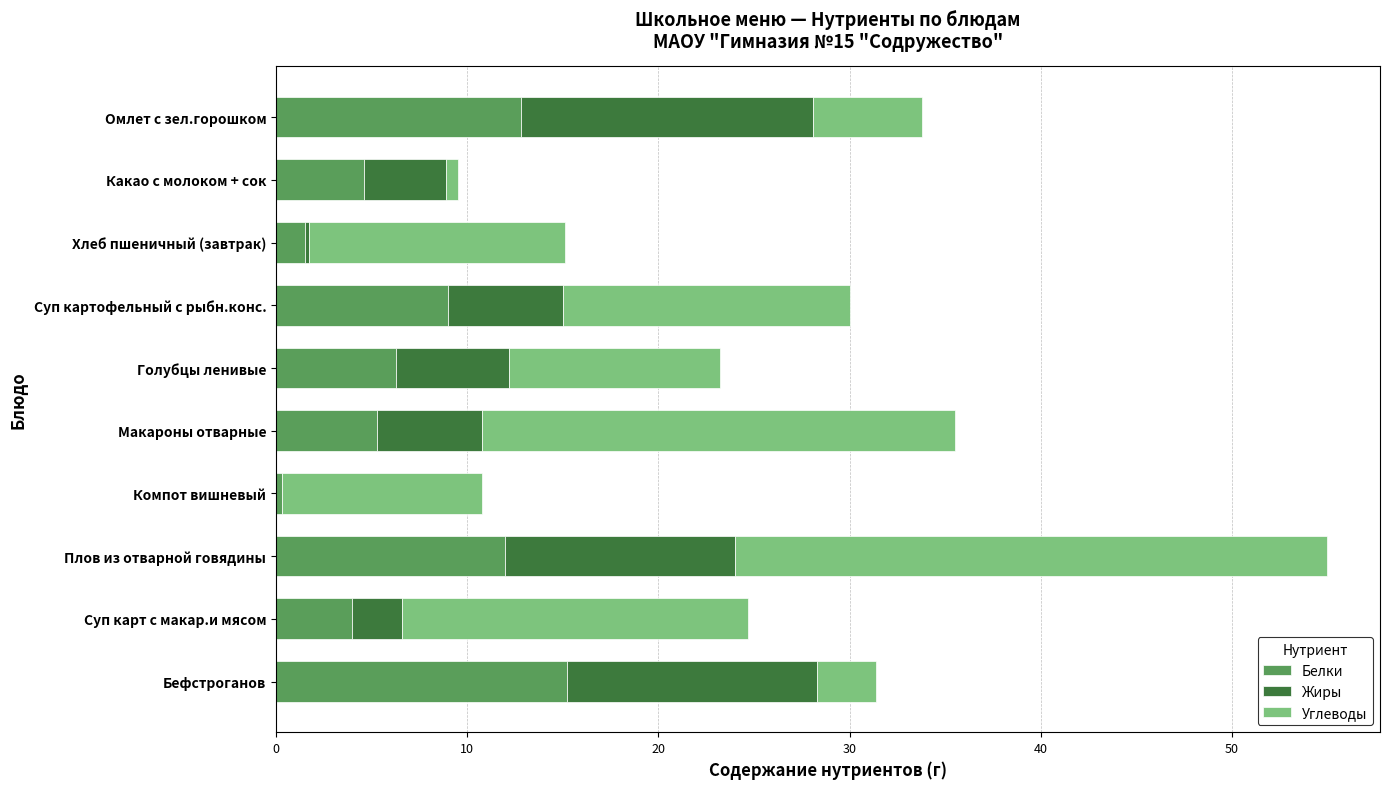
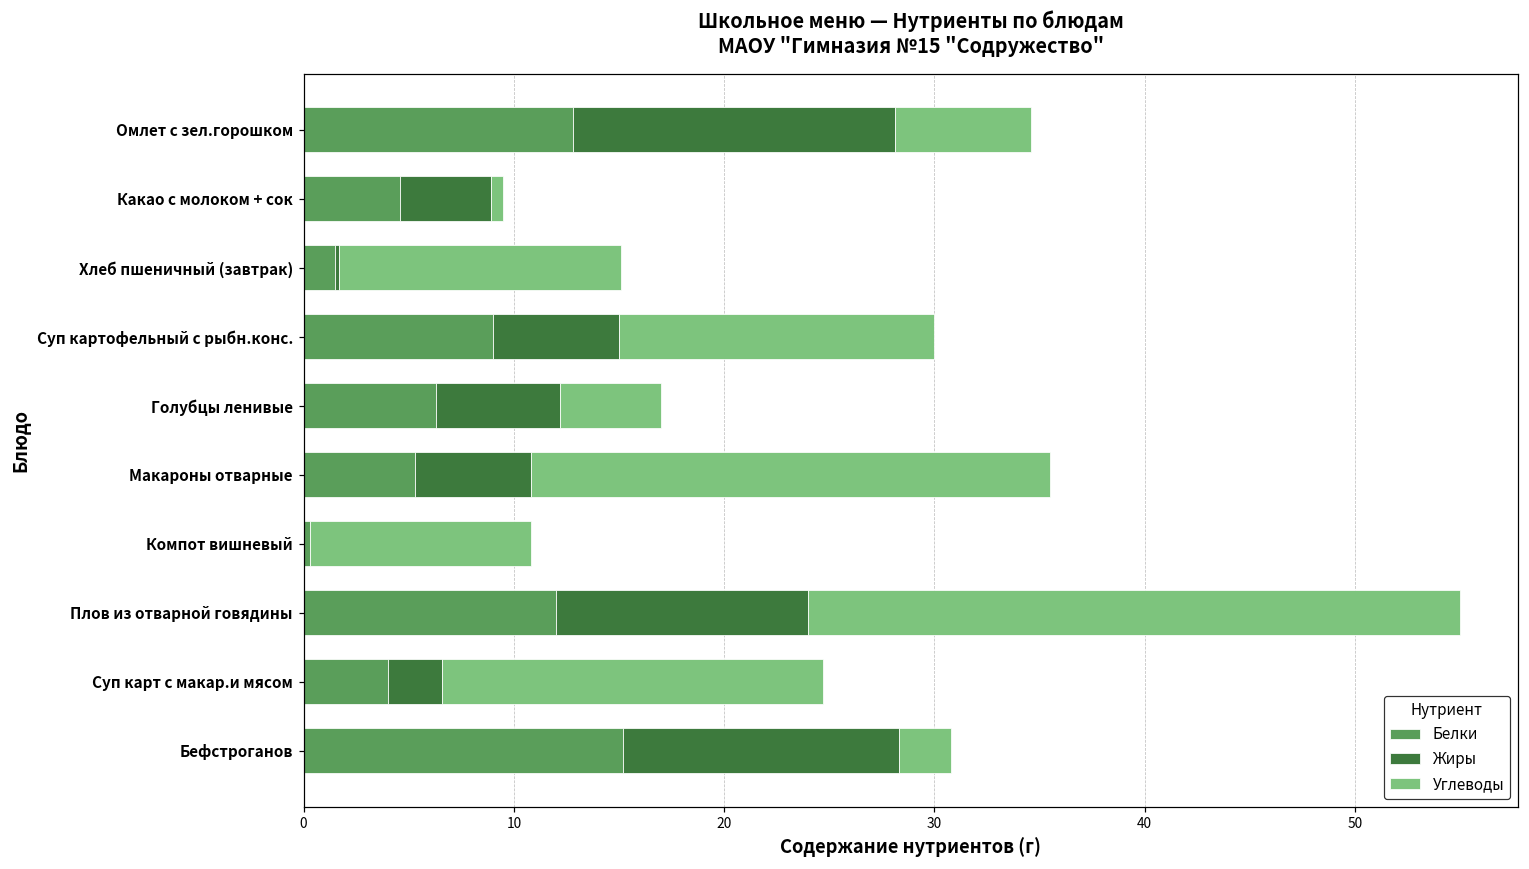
  {
    "Углеводы": {
-     "Омлет с зел.горошком": 5.7,
+     "Омлет с зел.горошком": 6.5,
      "Какао с молоком + сок": 0.6,
      "Хлеб пшеничный (завтрак)": 13.4,
      "Суп картофельный с рыбн.конс.": 15.0,
-     "Голубцы ленивые": 11.0,
+     "Голубцы ленивые": 4.8,
      "Макароны отварные": 24.7,
      "Компот вишневый": 10.5,
      "Плов из отварной говядины": 31.0,
      "Суп карт с макар.и мясом": 18.1,
-     "Бефстроганов": 3.1
+     "Бефстроганов": 2.5
    }
  }
